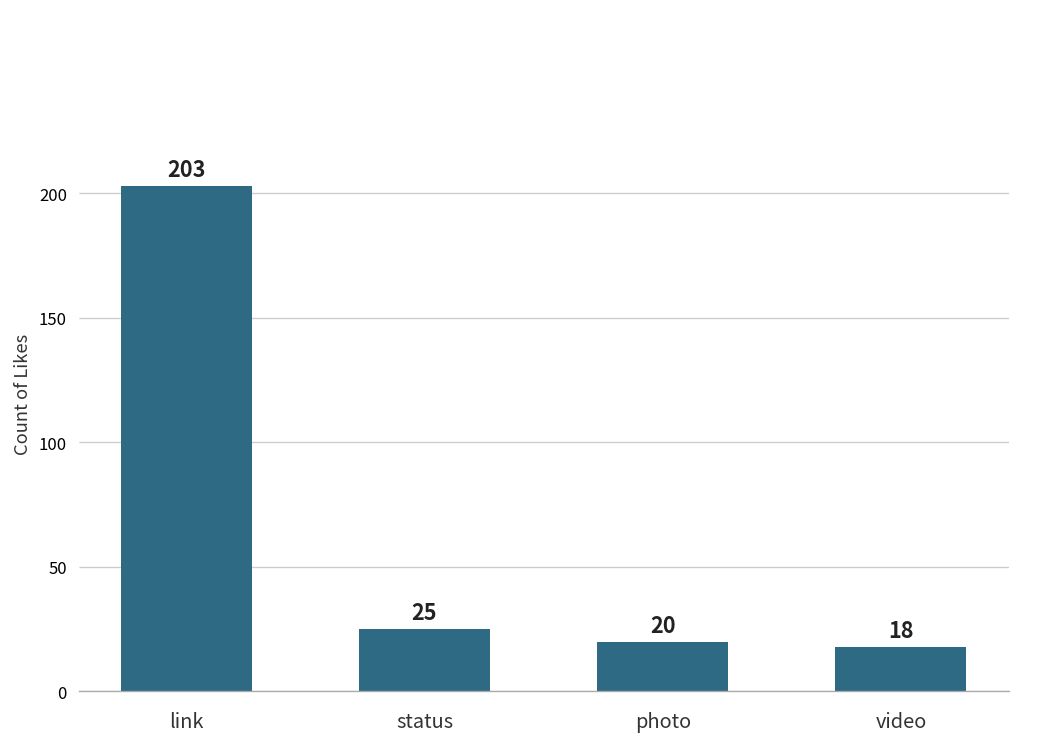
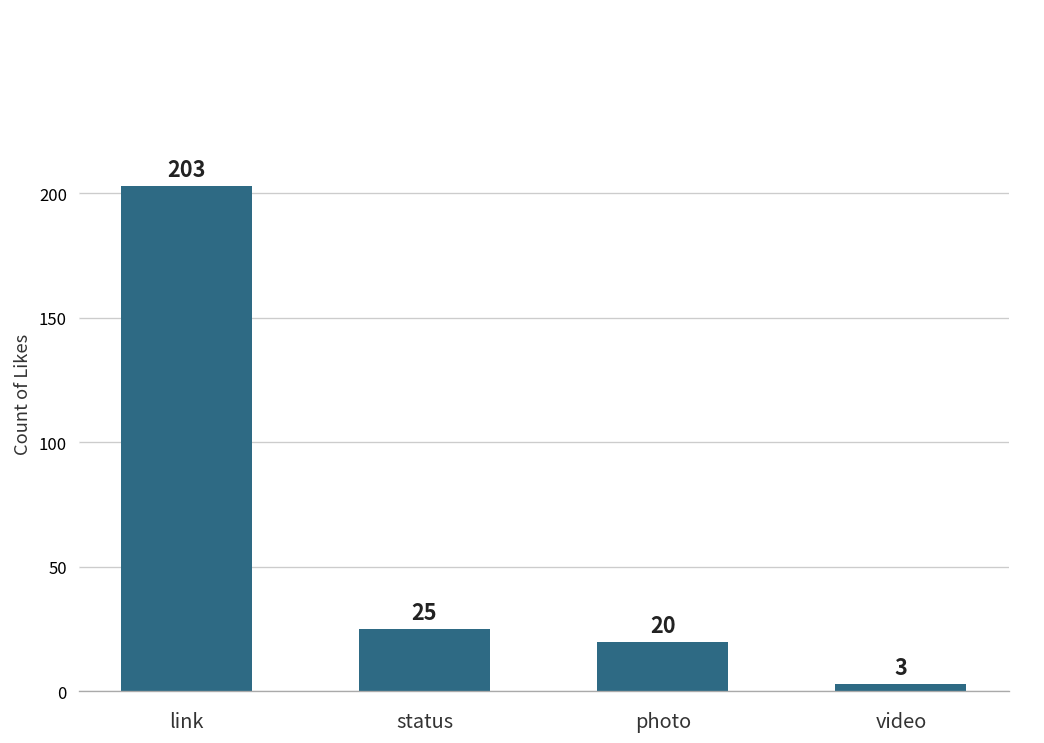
  {
    "link": 203,
    "status": 25,
    "photo": 20,
-   "video": 18
+   "video": 3
  }
